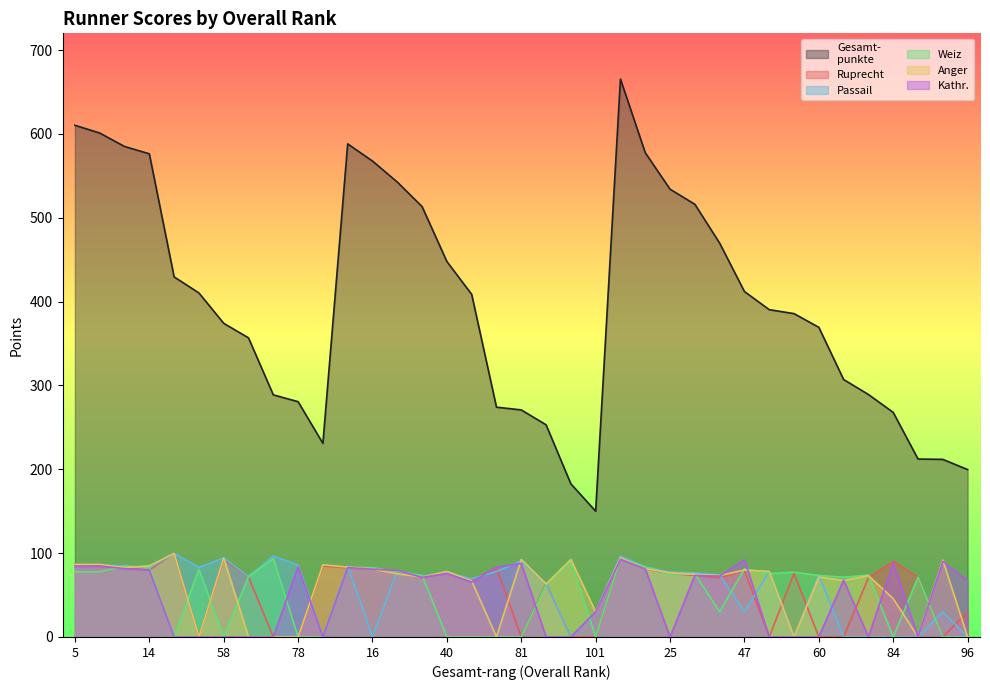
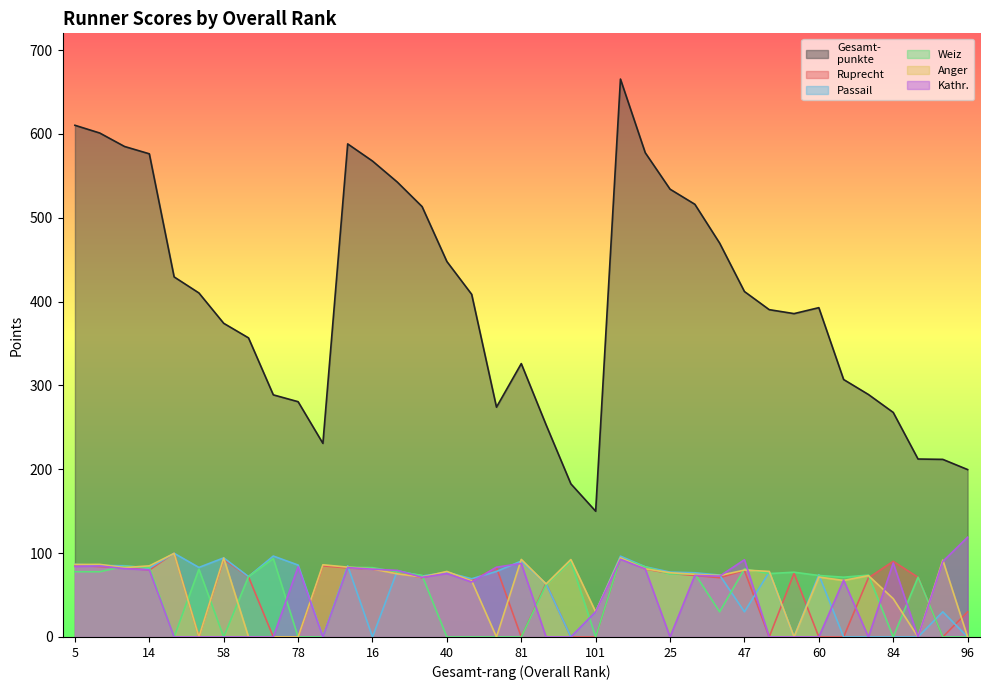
  {
    "Gesamt- punkte": {
      "58": 370,
      "78": 280,
      "40": 450,
-     "81": 270,
+     "81": 330,
      "101": 150,
      "47": 410,
-     "60": 370,
+     "60": 390,
      "84": 270,
      "96": 200
    },
    "Ruprecht": {
      "96": 30
    },
    "Passail": {
      "47": 30
    },
    "Weiz": {
      "40": 0
    },
    "Anger": {
      "84": 50
    },
    "Kathr.": {
      "47": 90,
-     "96": 70
+     "96": 120
    }
  }
